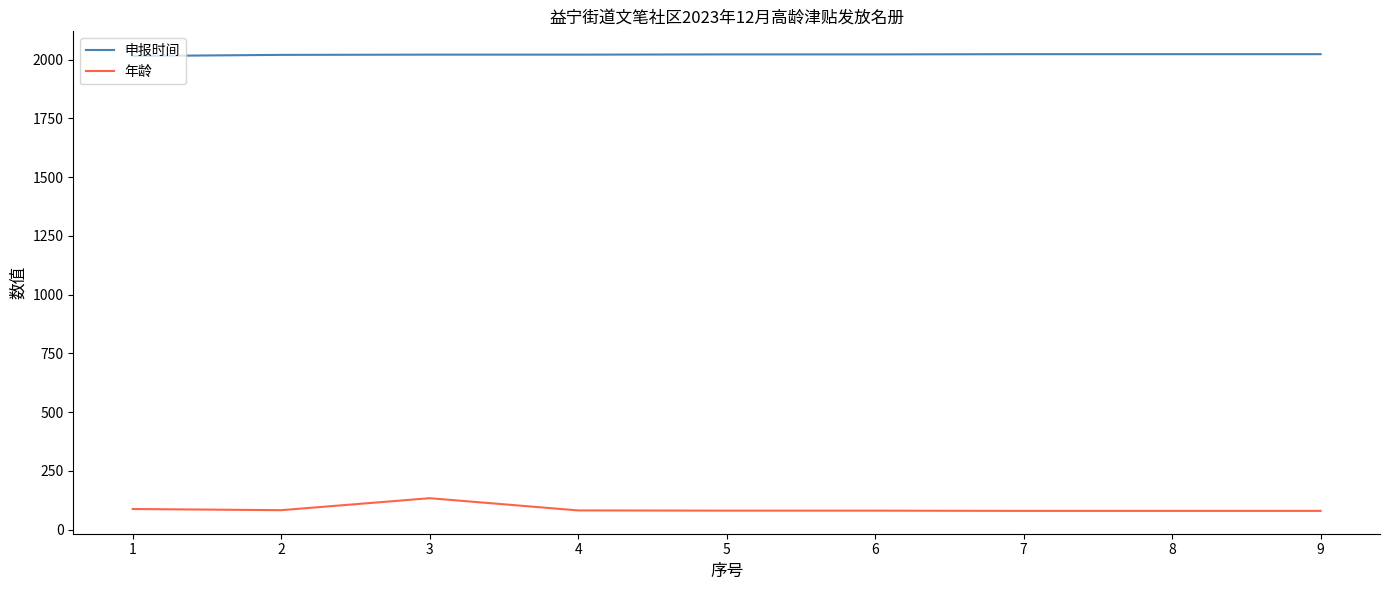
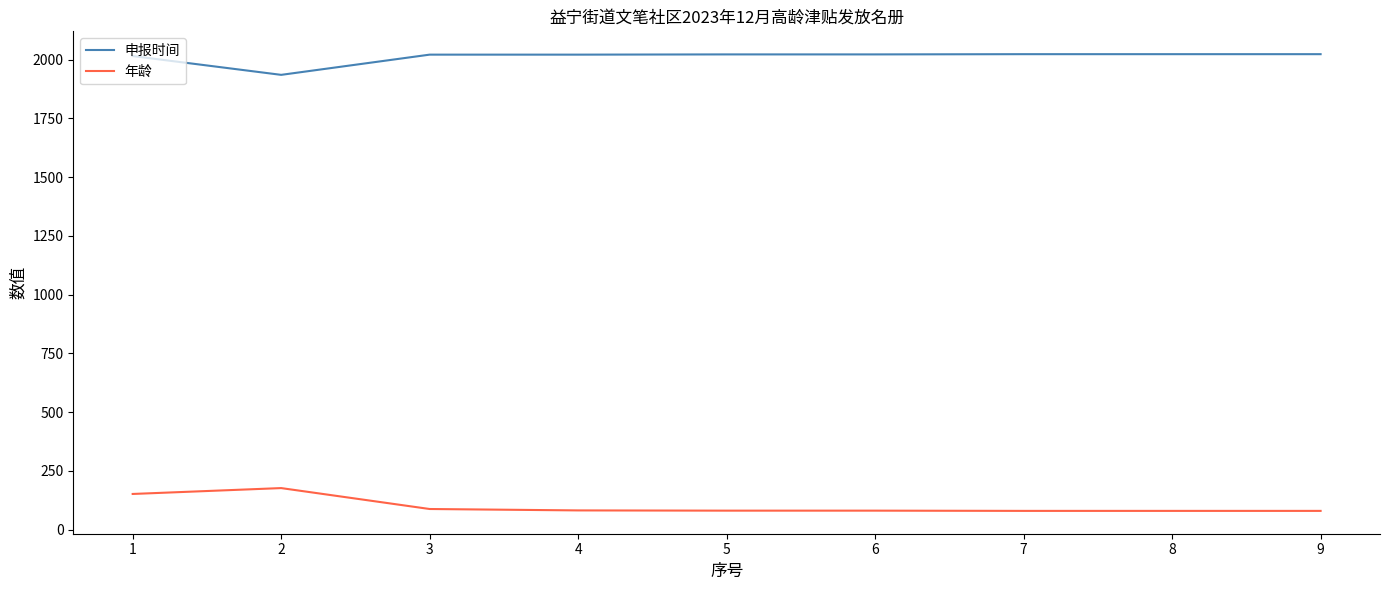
  {
    "申报时间": {
-     "2": 2020,
+     "2": 1940,
      "3": 2020,
      "4": 2020,
      "5": 2020,
      "6": 2020,
      "7": 2020,
      "8": 2020,
      "9": 2020
    },
    "年龄": {
-     "1": 90,
-     "2": 80,
-     "3": 130,
+     "1": 150,
+     "2": 180,
+     "3": 90,
      "4": 80,
      "5": 80,
      "6": 80,
      "7": 80,
      "8": 80,
      "9": 80
    }
  }
